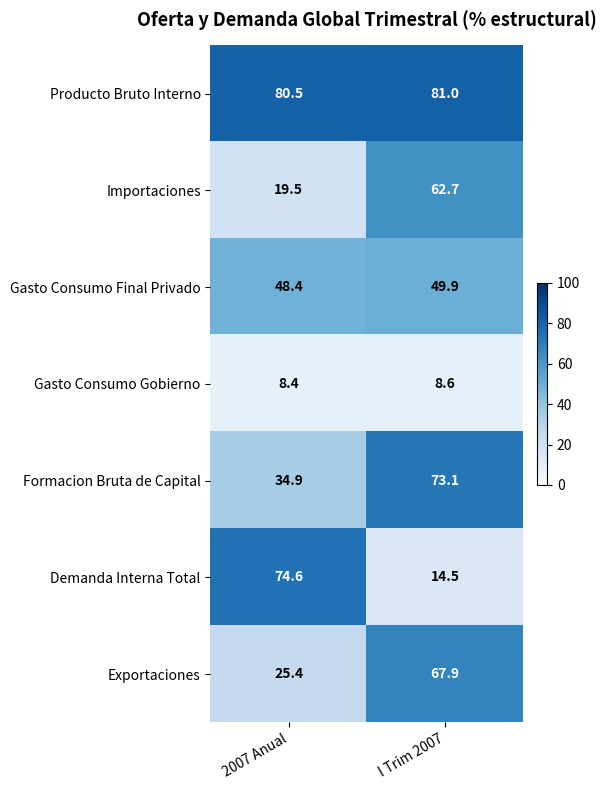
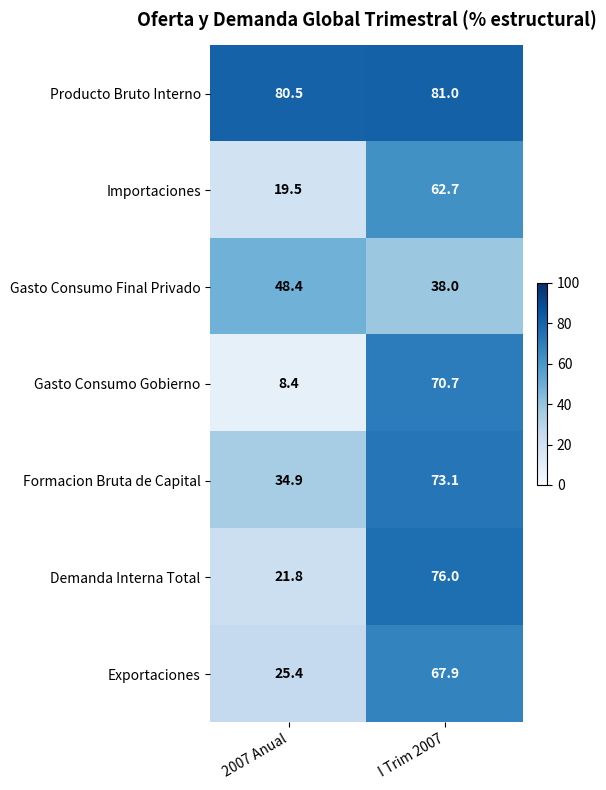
  {
    "Producto Bruto Interno": {
      "2007 Anual": 80.5,
      "I Trim 2007": 81.0
    },
    "Importaciones": {
      "2007 Anual": 19.5,
      "I Trim 2007": 62.7
    },
    "Gasto Consumo Final Privado": {
      "2007 Anual": 48.4,
-     "I Trim 2007": 49.9
+     "I Trim 2007": 38.0
    },
    "Gasto Consumo Gobierno": {
      "2007 Anual": 8.4,
-     "I Trim 2007": 8.6
+     "I Trim 2007": 70.7
    },
    "Formacion Bruta de Capital": {
      "2007 Anual": 34.9,
      "I Trim 2007": 73.1
    },
    "Demanda Interna Total": {
-     "2007 Anual": 74.6,
-     "I Trim 2007": 14.5
+     "2007 Anual": 21.8,
+     "I Trim 2007": 76.0
    },
    "Exportaciones": {
      "2007 Anual": 25.4,
      "I Trim 2007": 67.9
    }
  }
